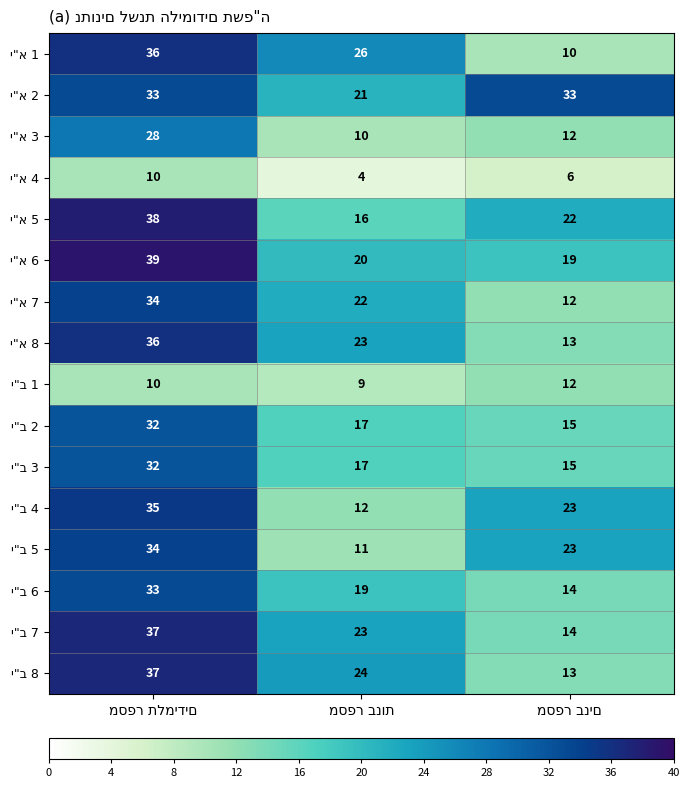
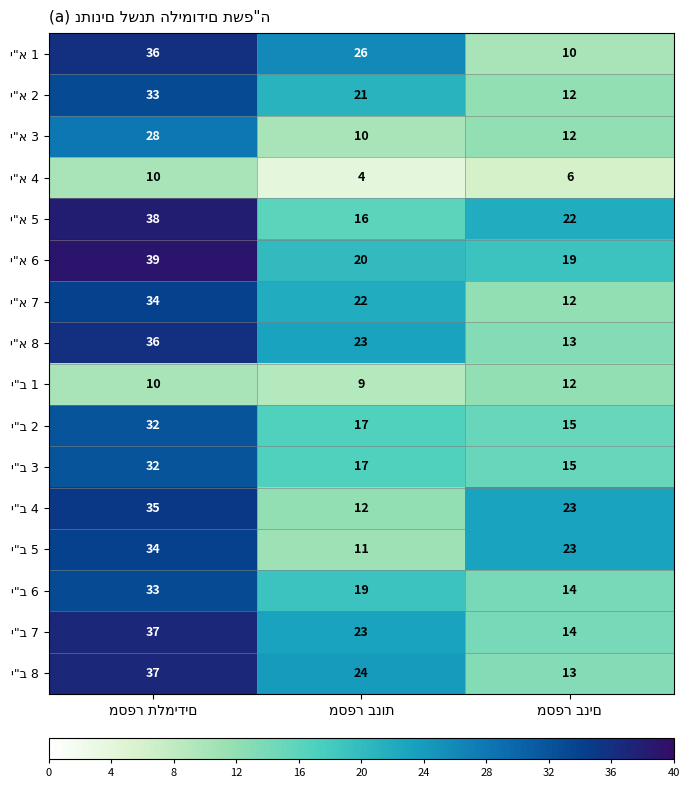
  {
    "י\"א 1": {
      "מספר תלמידים": 36,
      "מספר בנות": 26,
      "מספר בנים": 10
    },
    "י\"א 2": {
      "מספר תלמידים": 33,
      "מספר בנות": 21,
-     "מספר בנים": 33
+     "מספר בנים": 12
    },
    "י\"א 3": {
      "מספר תלמידים": 28,
      "מספר בנות": 10,
      "מספר בנים": 12
    },
    "י\"א 4": {
      "מספר תלמידים": 10,
      "מספר בנות": 4,
      "מספר בנים": 6
    },
    "י\"א 5": {
      "מספר תלמידים": 38,
      "מספר בנות": 16,
      "מספר בנים": 22
    },
    "י\"א 6": {
      "מספר תלמידים": 39,
      "מספר בנות": 20,
      "מספר בנים": 19
    },
    "י\"א 7": {
      "מספר תלמידים": 34,
      "מספר בנות": 22,
      "מספר בנים": 12
    },
    "י\"א 8": {
      "מספר תלמידים": 36,
      "מספר בנות": 23,
      "מספר בנים": 13
    },
    "י\"ב 1": {
      "מספר תלמידים": 10,
      "מספר בנות": 9,
      "מספר בנים": 12
    },
    "י\"ב 2": {
      "מספר תלמידים": 32,
      "מספר בנות": 17,
      "מספר בנים": 15
    },
    "י\"ב 3": {
      "מספר תלמידים": 32,
      "מספר בנות": 17,
      "מספר בנים": 15
    },
    "י\"ב 4": {
      "מספר תלמידים": 35,
      "מספר בנות": 12,
      "מספר בנים": 23
    },
    "י\"ב 5": {
      "מספר תלמידים": 34,
      "מספר בנות": 11,
      "מספר בנים": 23
    },
    "י\"ב 6": {
      "מספר תלמידים": 33,
      "מספר בנות": 19,
      "מספר בנים": 14
    },
    "י\"ב 7": {
      "מספר תלמידים": 37,
      "מספר בנות": 23,
      "מספר בנים": 14
    },
    "י\"ב 8": {
      "מספר תלמידים": 37,
      "מספר בנות": 24,
      "מספר בנים": 13
    }
  }
